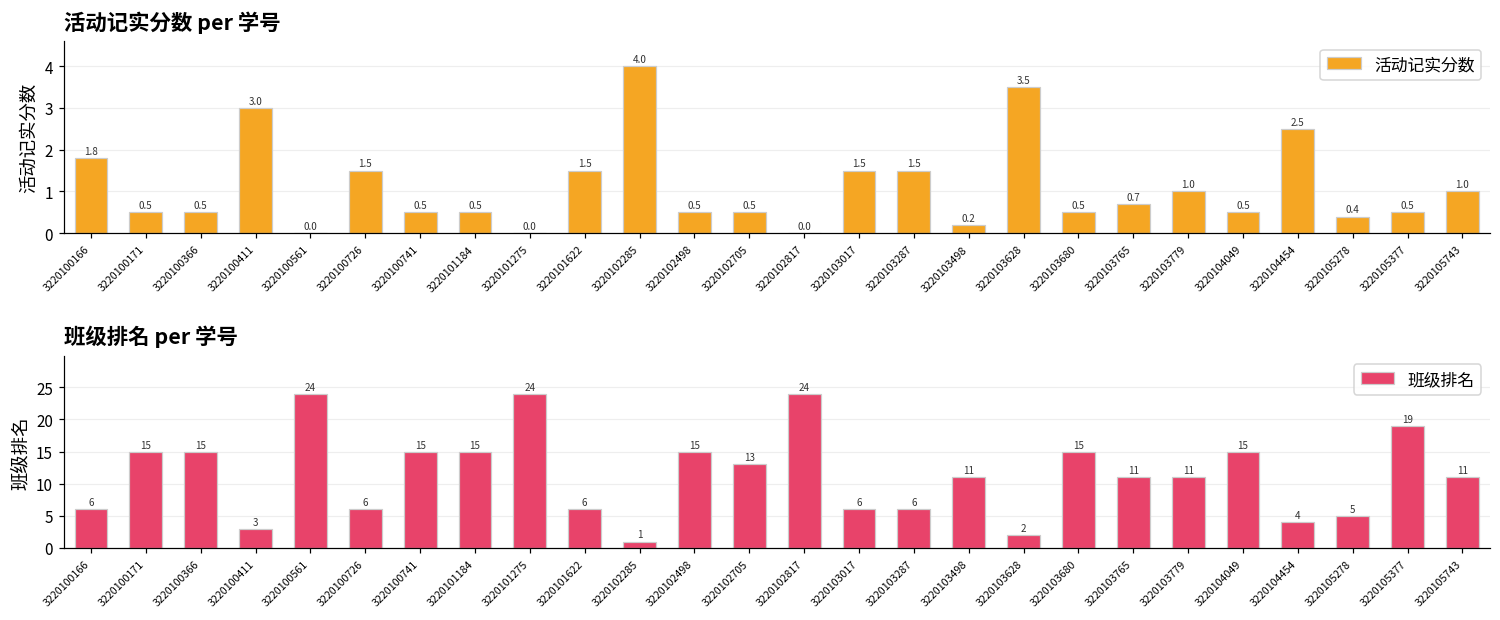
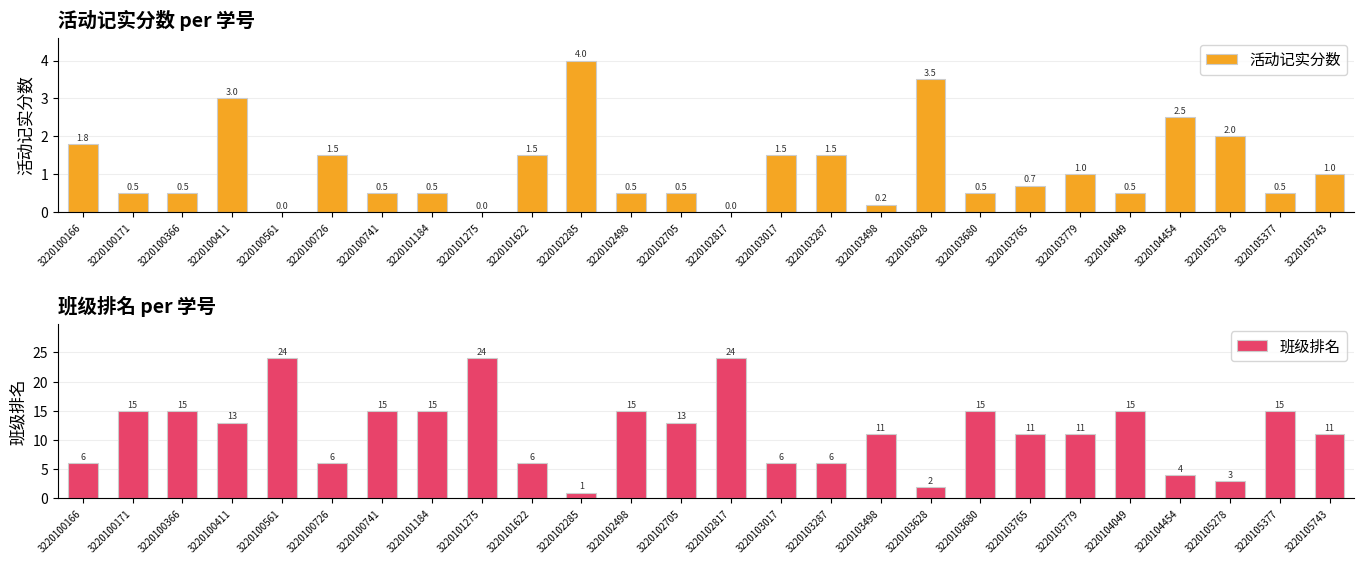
  {
    "活动记实分数 per 学号": {
      "3220100166": 1.8,
      "3220100171": 0.5,
      "3220100366": 0.5,
      "3220100411": 3.0,
      "3220100561": 0.0,
      "3220100726": 1.5,
      "3220100741": 0.5,
      "3220101184": 0.5,
      "3220101275": 0.0,
      "3220101622": 1.5,
      "3220102285": 4.0,
      "3220102498": 0.5,
      "3220102705": 0.5,
      "3220102817": 0.0,
      "3220103017": 1.5,
      "3220103287": 1.5,
      "3220103498": 0.2,
      "3220103628": 3.5,
      "3220103680": 0.5,
      "3220103765": 0.7,
      "3220103779": 1.0,
      "3220104049": 0.5,
      "3220104454": 2.5,
-     "3220105278": 0.4,
+     "3220105278": 2.0,
      "3220105377": 0.5,
      "3220105743": 1.0
    },
    "班级排名 per 学号": {
      "3220100166": 6,
      "3220100171": 15,
      "3220100366": 15,
-     "3220100411": 3,
+     "3220100411": 13,
      "3220100561": 24,
      "3220100726": 6,
      "3220100741": 15,
      "3220101184": 15,
      "3220101275": 24,
      "3220101622": 6,
      "3220102285": 1,
      "3220102498": 15,
      "3220102705": 13,
      "3220102817": 24,
      "3220103017": 6,
      "3220103287": 6,
      "3220103498": 11,
      "3220103628": 2,
      "3220103680": 15,
      "3220103765": 11,
      "3220103779": 11,
      "3220104049": 15,
      "3220104454": 4,
-     "3220105278": 5,
-     "3220105377": 19,
+     "3220105278": 3,
+     "3220105377": 15,
      "3220105743": 11
    }
  }
